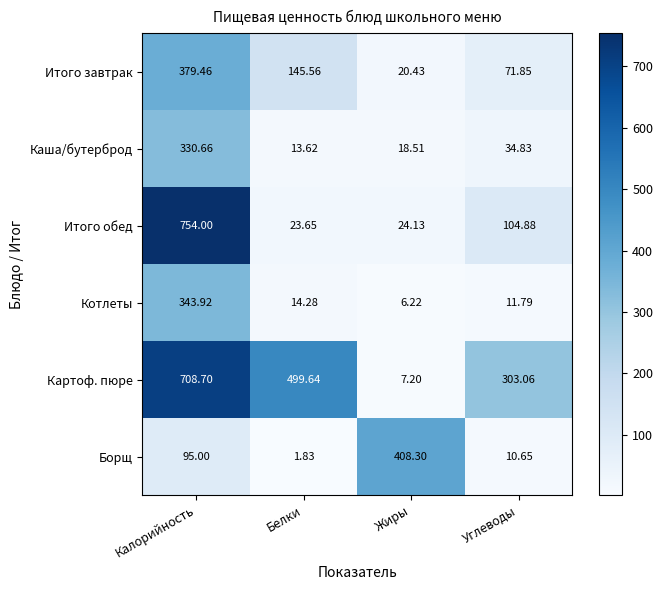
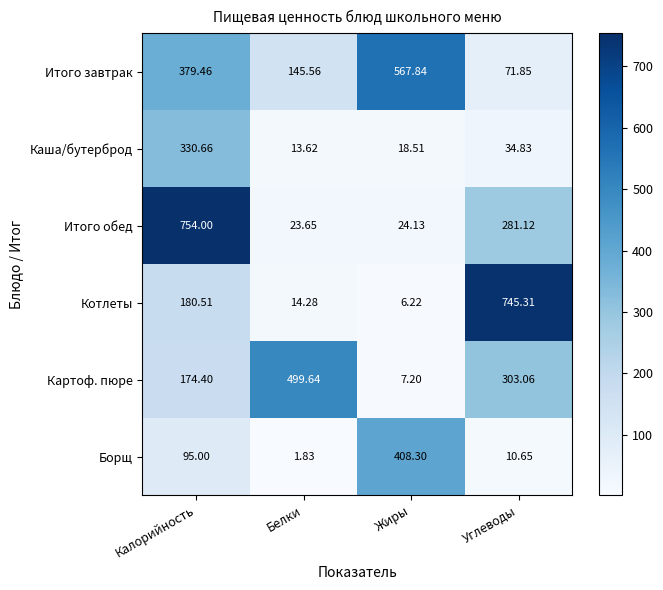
  {
    "Итого завтрак": {
      "Калорийность": 379.46,
      "Белки": 145.56,
-     "Жиры": 20.43,
+     "Жиры": 567.84,
      "Углеводы": 71.85
    },
    "Каша/бутерброд": {
      "Калорийность": 330.66,
      "Белки": 13.62,
      "Жиры": 18.51,
      "Углеводы": 34.83
    },
    "Итого обед": {
      "Калорийность": 754.00,
      "Белки": 23.65,
      "Жиры": 24.13,
-     "Углеводы": 104.88
+     "Углеводы": 281.12
    },
    "Котлеты": {
-     "Калорийность": 343.92,
+     "Калорийность": 180.51,
      "Белки": 14.28,
      "Жиры": 6.22,
-     "Углеводы": 11.79
+     "Углеводы": 745.31
    },
    "Картоф. пюре": {
-     "Калорийность": 708.70,
+     "Калорийность": 174.40,
      "Белки": 499.64,
      "Жиры": 7.20,
      "Углеводы": 303.06
    },
    "Борщ": {
      "Калорийность": 95.00,
      "Белки": 1.83,
      "Жиры": 408.30,
      "Углеводы": 10.65
    }
  }
